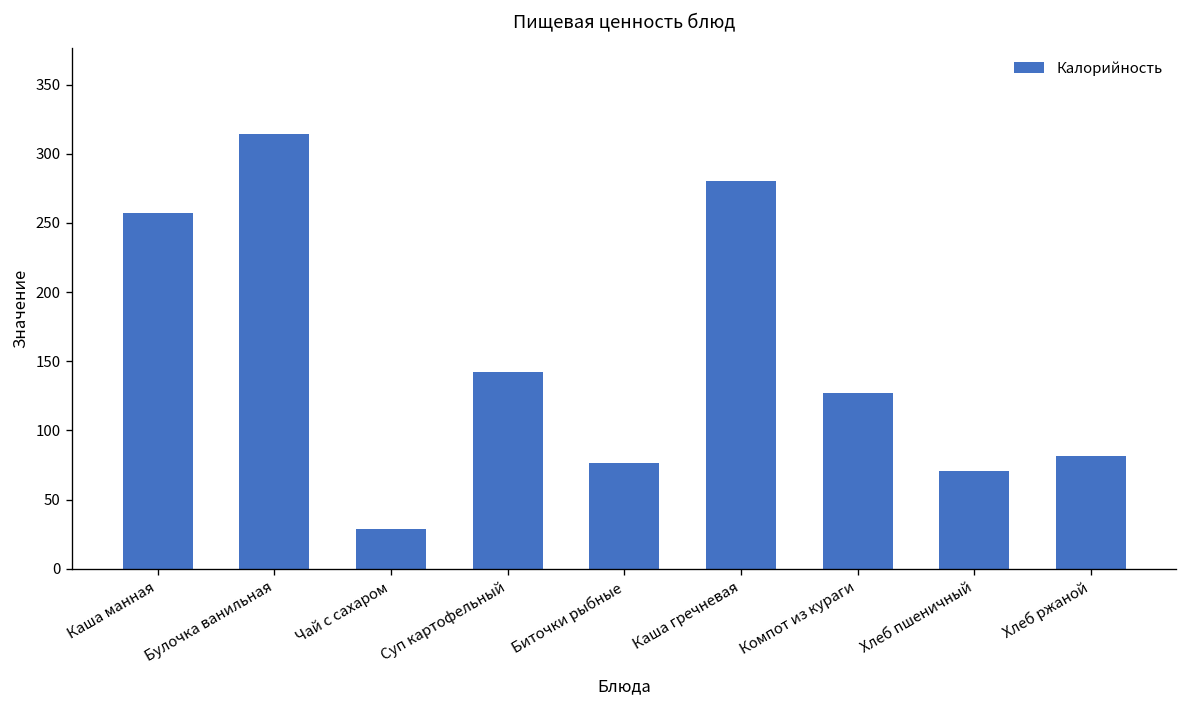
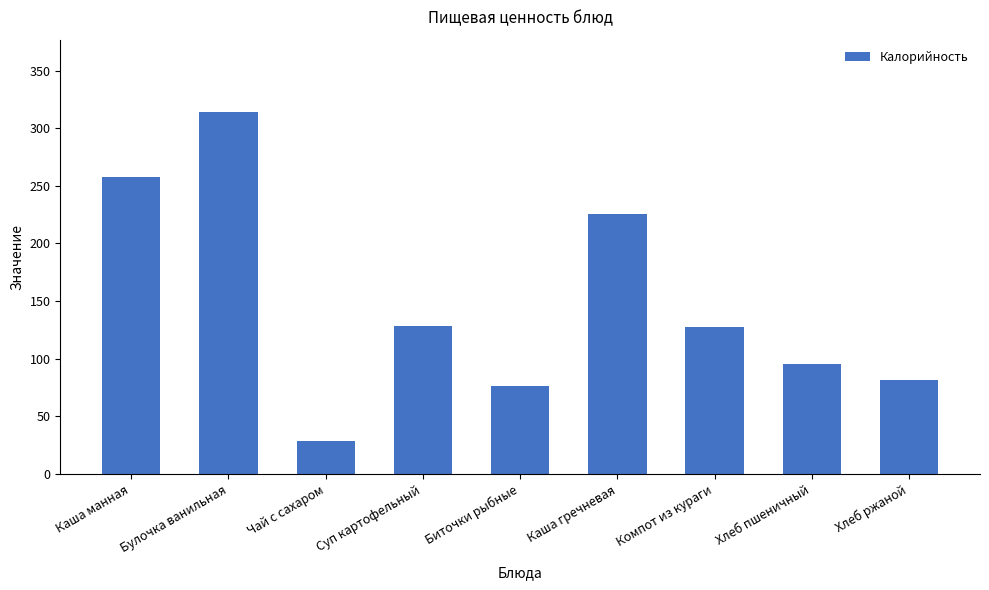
  {
    "Каша манная": 257,
    "Булочка ванильная": 314,
    "Чай с сахаром": 28,
-   "Суп картофельный": 142,
+   "Суп картофельный": 128,
    "Биточки рыбные": 76,
-   "Каша гречневая": 280,
+   "Каша гречневая": 226,
    "Компот из кураги": 127,
-   "Хлеб пшеничный": 71,
+   "Хлеб пшеничный": 96,
    "Хлеб ржаной": 81
  }
